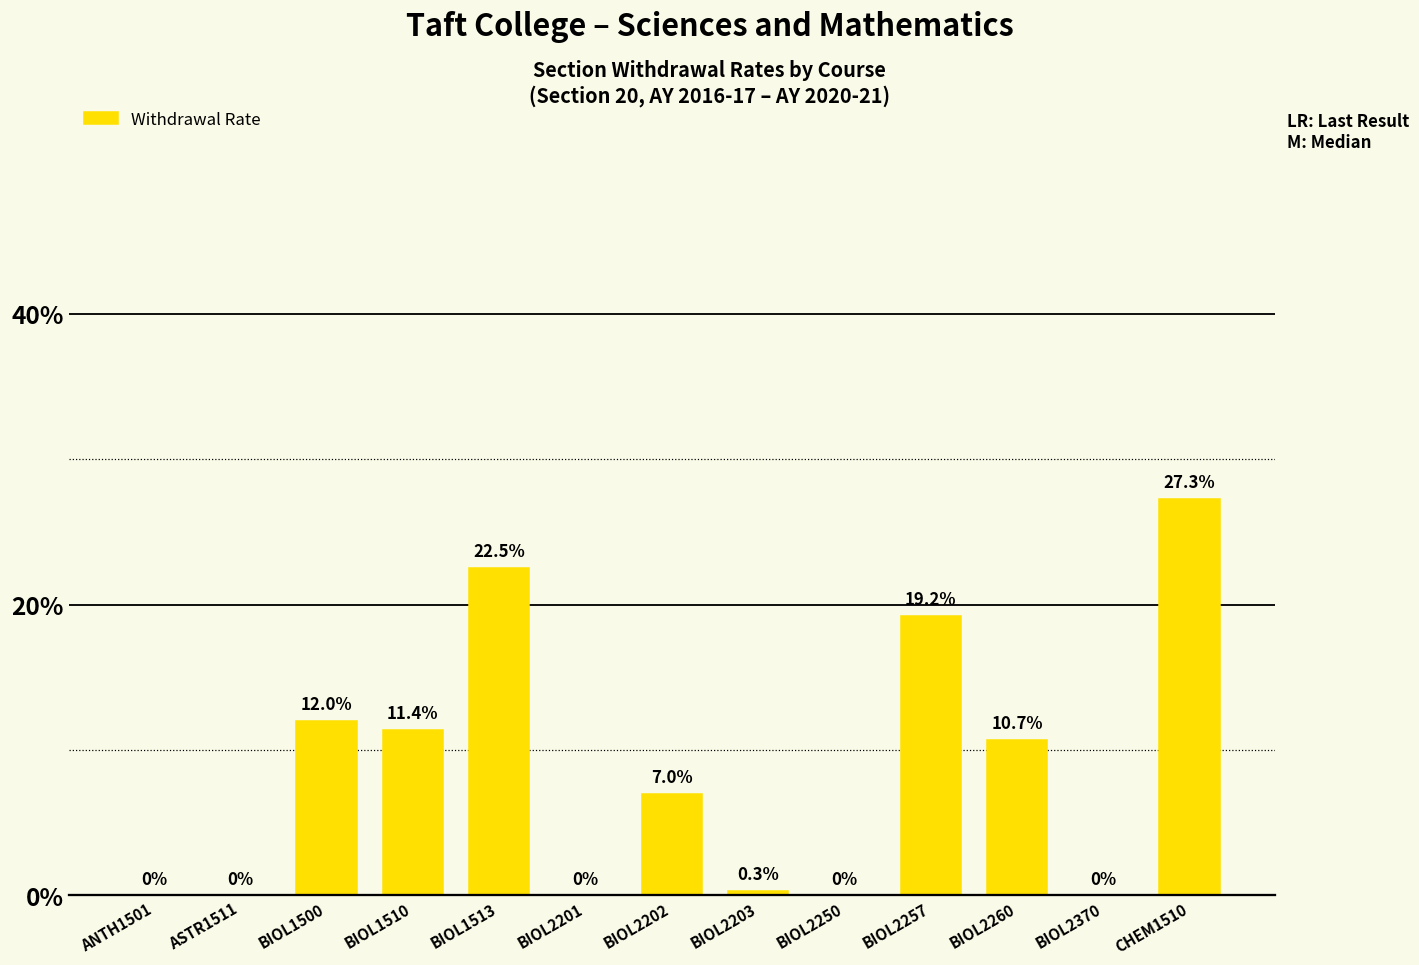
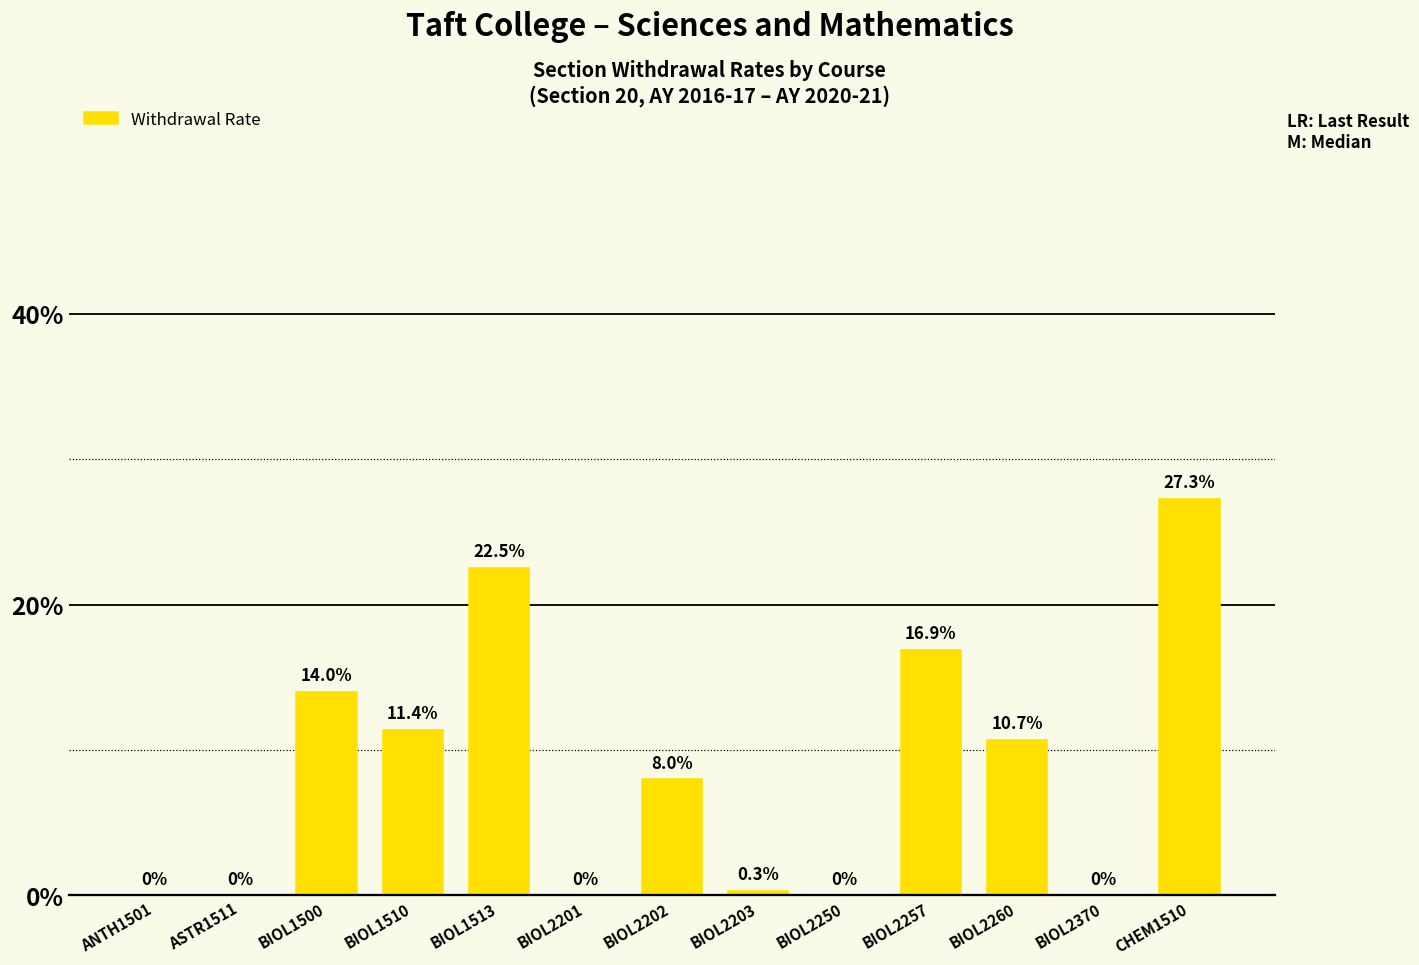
  {
    "ANTH1501": "0%",
    "ASTR1511": "0%",
-   "BIOL1500": "12.0%",
+   "BIOL1500": "14.0%",
    "BIOL1510": "11.4%",
    "BIOL1513": "22.5%",
    "BIOL2201": "0%",
-   "BIOL2202": "7.0%",
+   "BIOL2202": "8.0%",
    "BIOL2203": "0.3%",
    "BIOL2250": "0%",
-   "BIOL2257": "19.2%",
+   "BIOL2257": "16.9%",
    "BIOL2260": "10.7%",
    "BIOL2370": "0%",
    "CHEM1510": "27.3%"
  }
